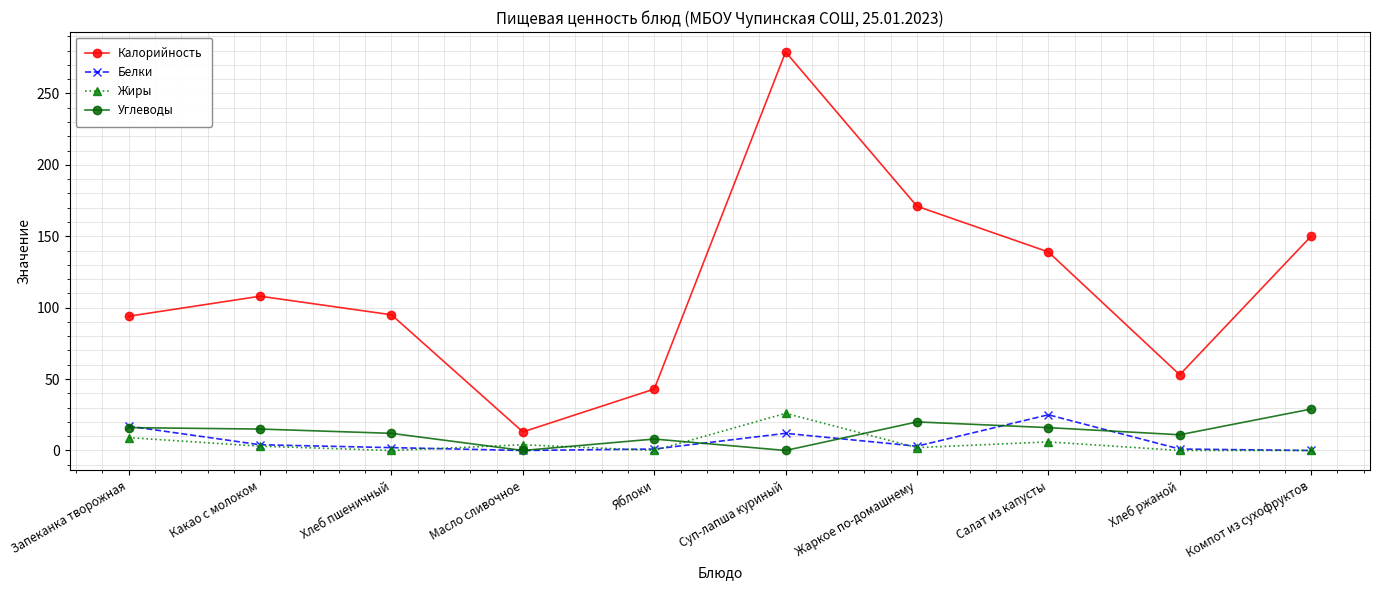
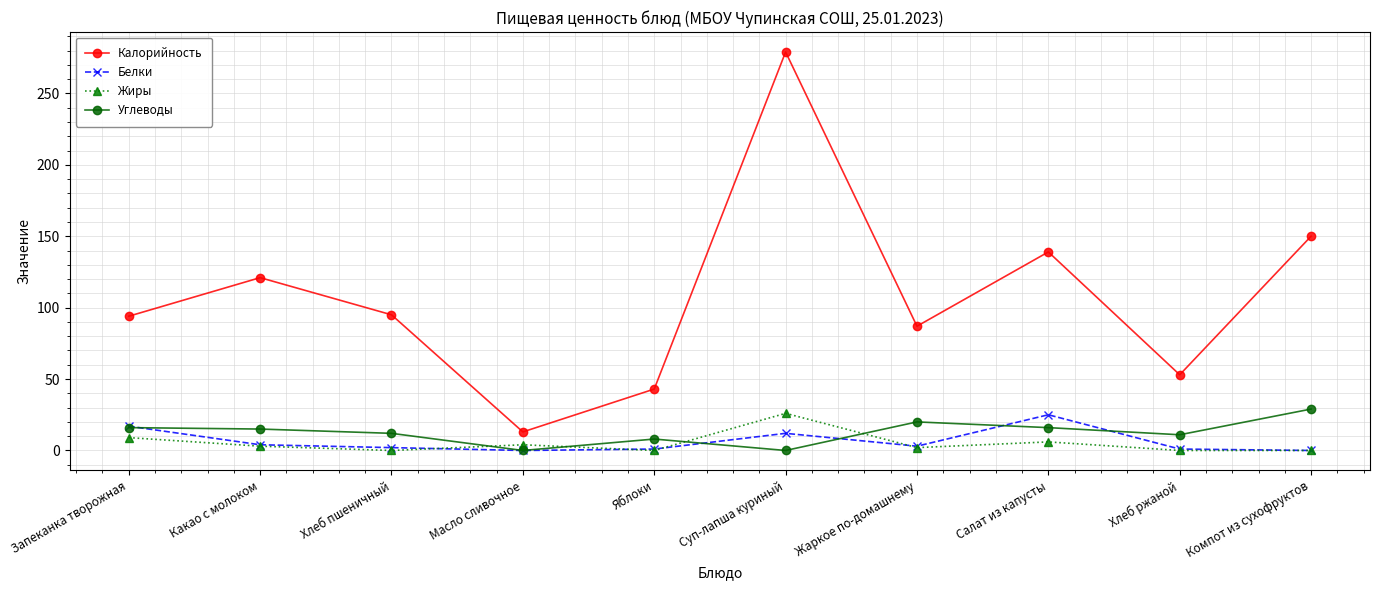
  {
    "Калорийность": {
      "Запеканка творожная": 94,
-     "Какао с молоком": 108,
+     "Какао с молоком": 121,
      "Хлеб пшеничный": 95,
      "Масло сливочное": 13,
      "Яблоки": 43,
      "Суп-лапша куриный": 279,
-     "Жаркое по-домашнему": 171,
+     "Жаркое по-домашнему": 87,
      "Салат из капусты": 139,
      "Хлеб ржаной": 53,
      "Компот из сухофруктов": 150
    },
    "Белки": {
      "Хлеб пшеничный": 2,
      "Суп-лапша куриный": 12,
      "Салат из капусты": 25
    }
  }
